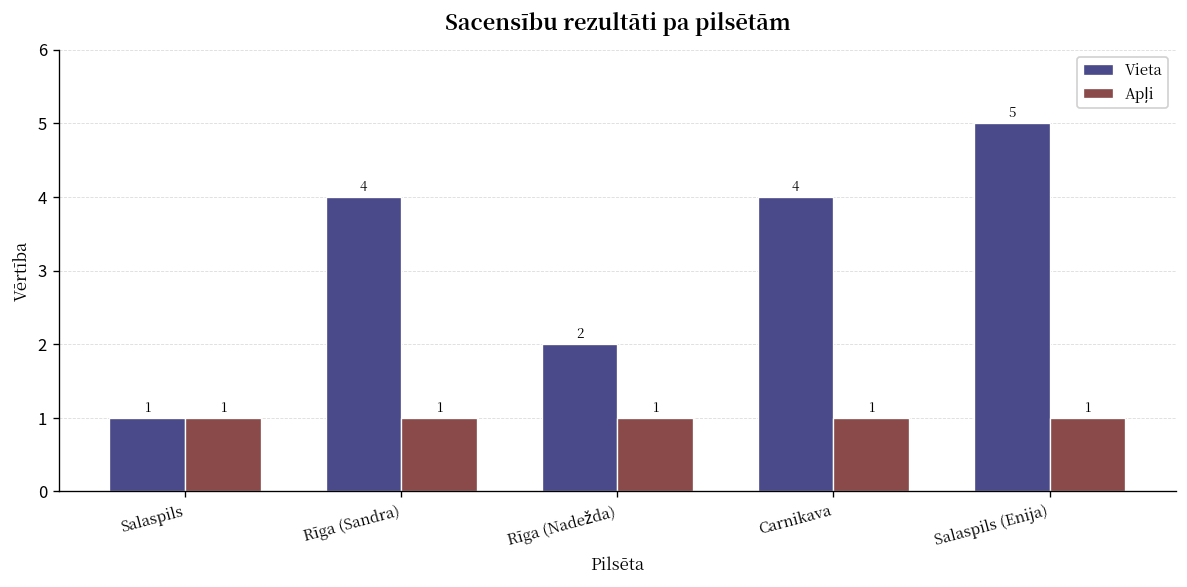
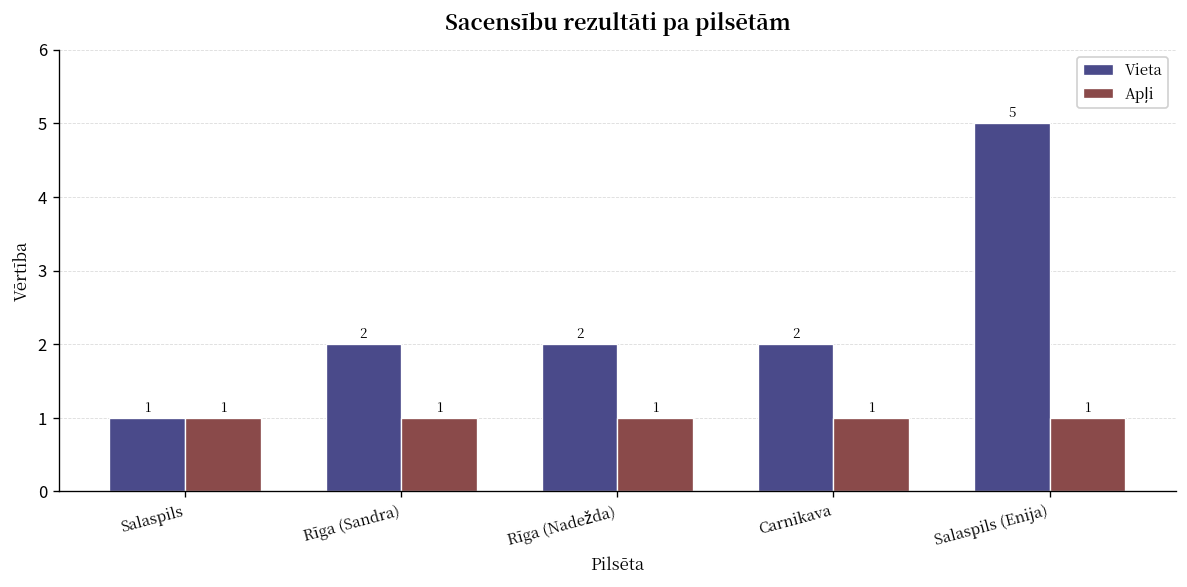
  {
    "Vieta": {
      "Salaspils": 1,
-     "Rīga (Sandra)": 4,
+     "Rīga (Sandra)": 2,
      "Rīga (Nadežda)": 2,
-     "Carnikava": 4,
+     "Carnikava": 2,
      "Salaspils (Enija)": 5
    },
    "Apļi": {
      "Salaspils": 1,
      "Rīga (Sandra)": 1,
      "Rīga (Nadežda)": 1,
      "Carnikava": 1,
      "Salaspils (Enija)": 1
    }
  }
